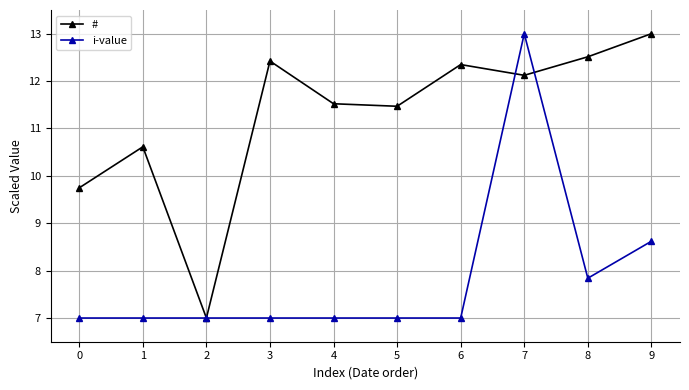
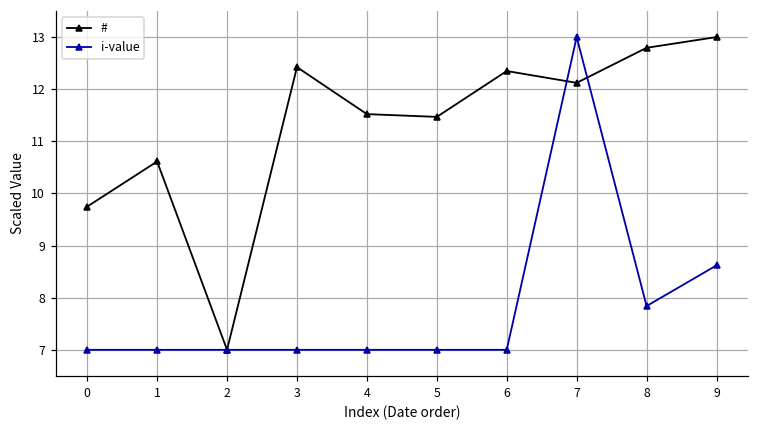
  {
    "#": {
      "0": 9.7,
      "1": 10.6,
      "3": 12.4,
      "4": 11.5,
      "5": 11.5,
      "6": 12.3,
      "7": 12.1,
-     "8": 12.5,
+     "8": 12.8,
      "9": 13.0
    },
    "i-value": {
      "0": 7.0,
      "1": 7.0,
      "3": 7.0,
      "4": 7.0,
      "5": 7.0,
      "6": 7.0,
      "7": 13.0,
      "8": 7.8,
      "9": 8.6
    }
  }
